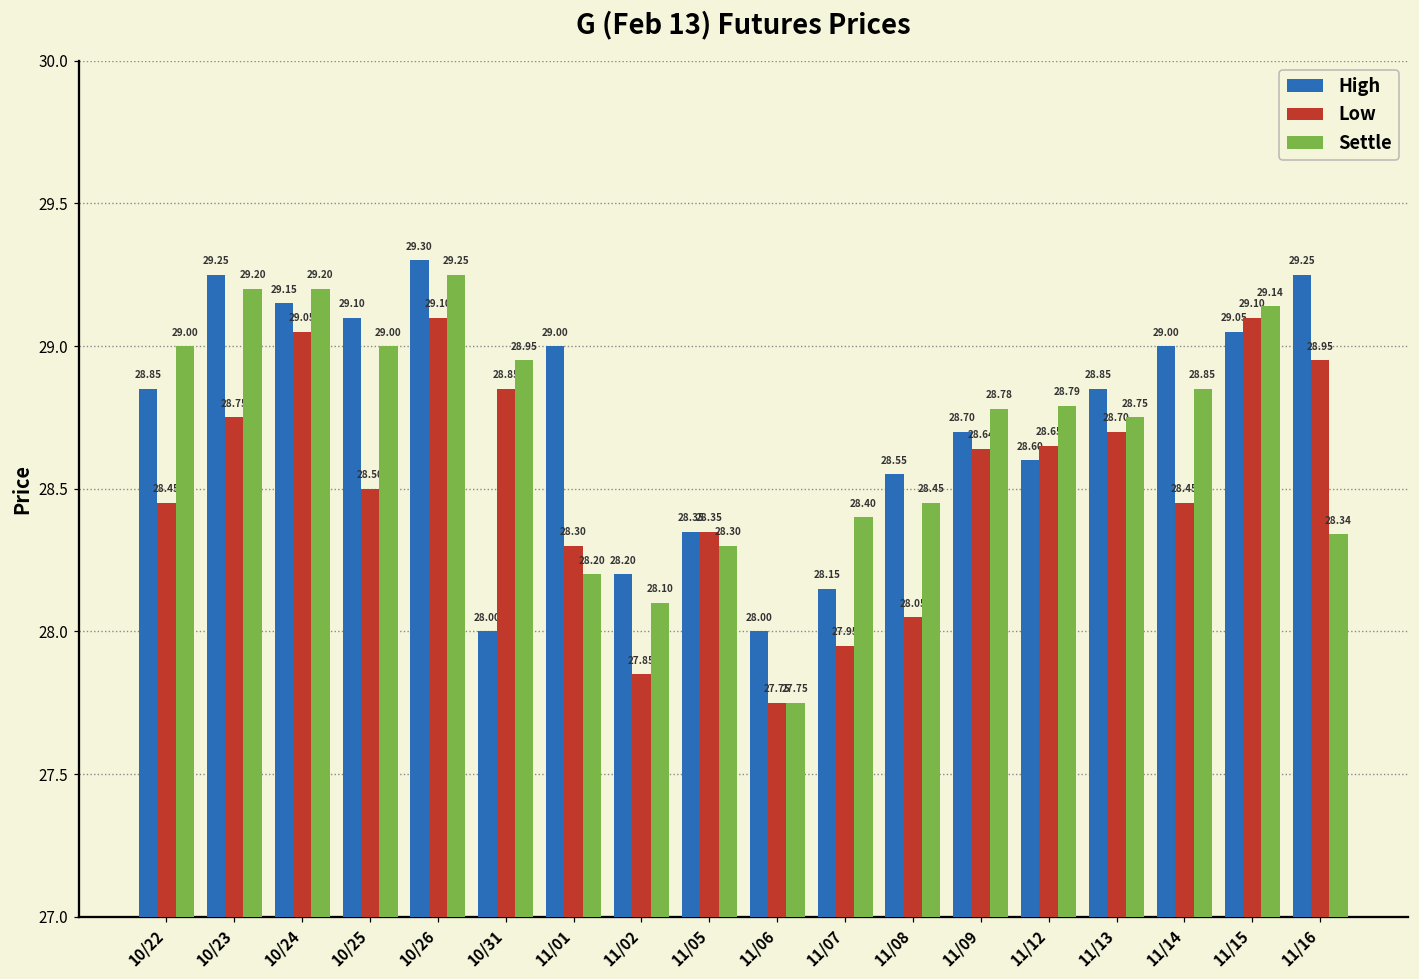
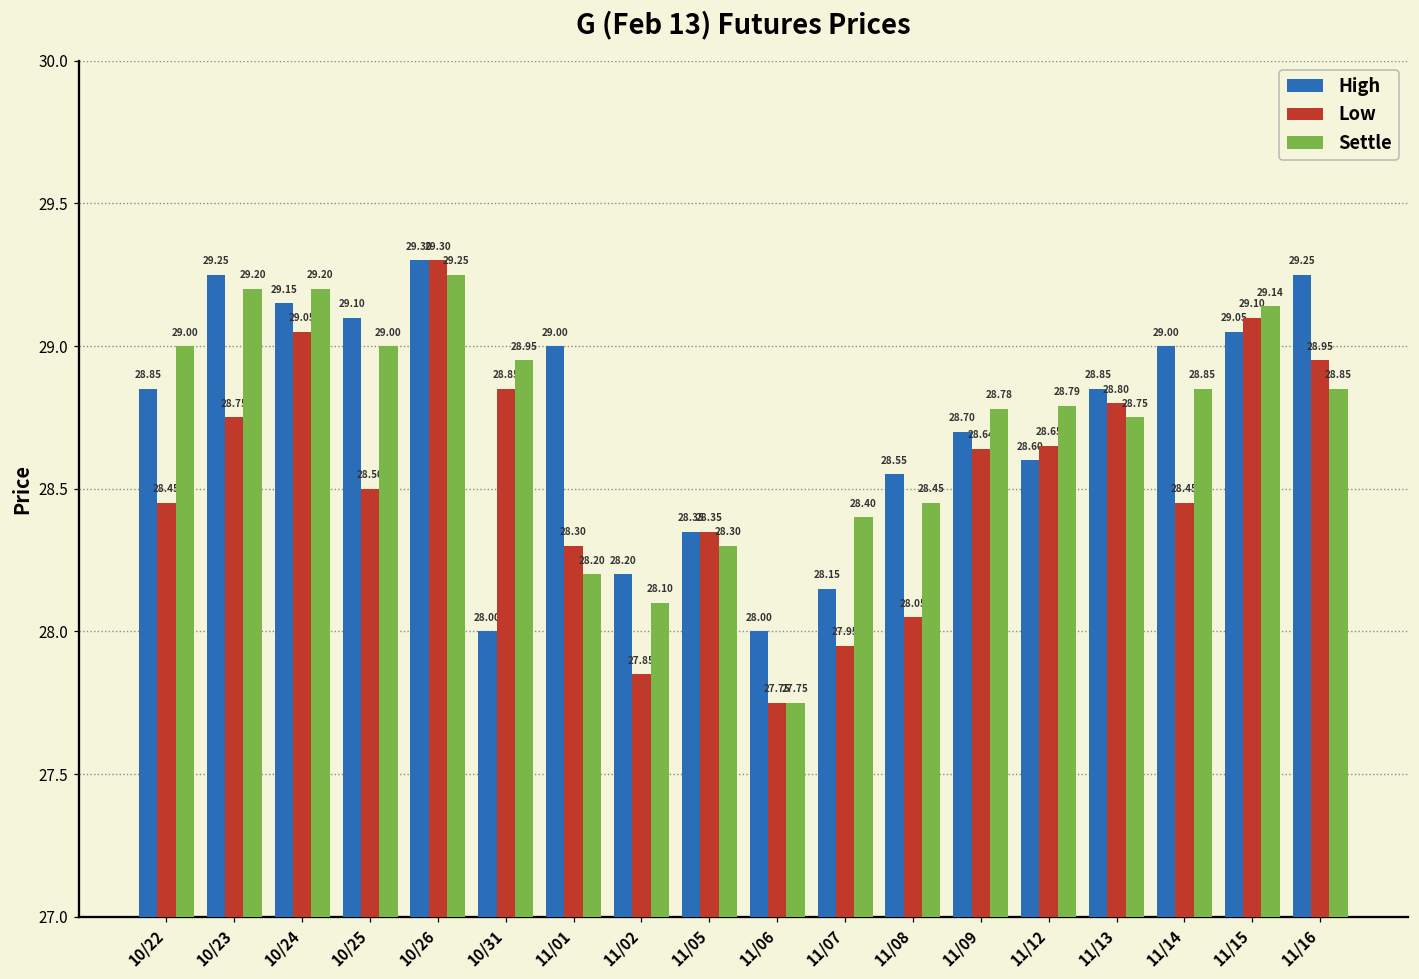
  {
    "High": {
      "10/22": 28.85,
      "10/23": 29.25,
      "10/24": 29.15,
      "10/25": 29.10,
      "10/26": 29.30,
      "10/31": 28.00,
      "11/01": 29.00,
      "11/02": 28.20,
      "11/06": 28.00,
      "11/07": 28.15,
      "11/08": 28.55,
      "11/09": 28.70,
      "11/12": 28.60,
      "11/13": 28.85,
      "11/14": 29.00,
      "11/15": 29.05,
      "11/16": 29.25
    },
    "Low": {
      "10/22": 28.45,
      "10/23": 28.75,
      "10/24": 29.05,
      "10/25": 28.50,
-     "10/26": 29.10,
+     "10/26": 29.30,
      "10/31": 28.85,
      "11/01": 28.30,
      "11/02": 27.85,
      "11/07": 27.95,
      "11/08": 28.05,
      "11/09": 28.64,
      "11/12": 28.65,
-     "11/13": 28.70,
+     "11/13": 28.80,
      "11/14": 28.45,
      "11/15": 29.10,
      "11/16": 28.95
    },
    "Settle": {
      "10/22": 29.00,
      "10/23": 29.20,
      "10/24": 29.20,
      "10/25": 29.00,
      "10/26": 29.25,
      "10/31": 28.95,
      "11/01": 28.20,
      "11/02": 28.10,
      "11/05": 28.30,
      "11/07": 28.40,
      "11/08": 28.45,
      "11/09": 28.78,
      "11/12": 28.79,
      "11/13": 28.75,
      "11/14": 28.85,
      "11/15": 29.14,
-     "11/16": 28.34
+     "11/16": 28.85
    }
  }
